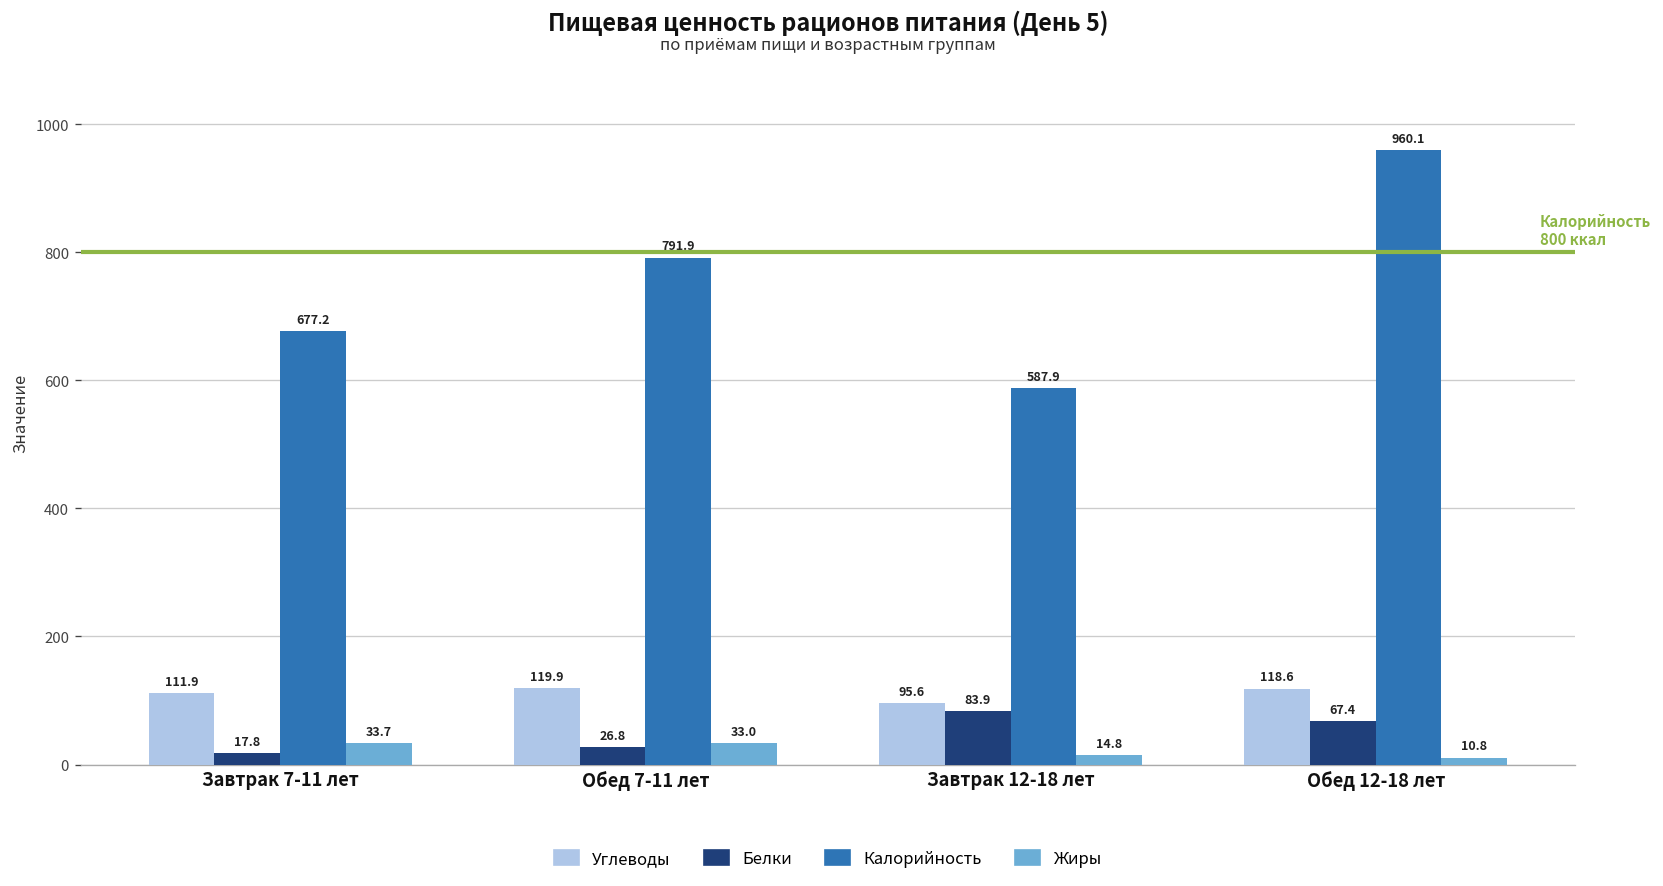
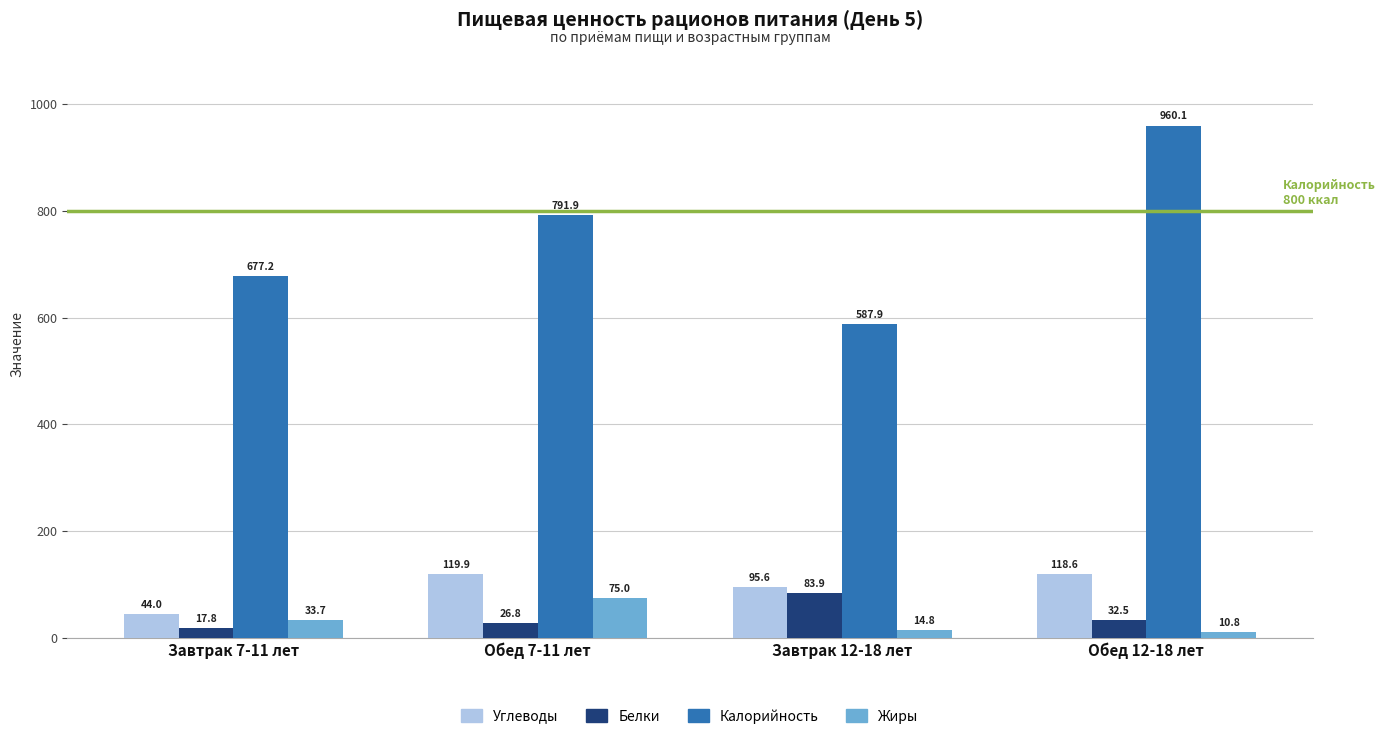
  {
    "Углеводы": {
-     "Завтрак 7-11 лет": 111.9,
+     "Завтрак 7-11 лет": 44.0,
      "Обед 7-11 лет": 119.9,
      "Завтрак 12-18 лет": 95.6,
      "Обед 12-18 лет": 118.6
    },
    "Белки": {
      "Завтрак 7-11 лет": 17.8,
      "Обед 7-11 лет": 26.8,
      "Завтрак 12-18 лет": 83.9,
-     "Обед 12-18 лет": 67.4
+     "Обед 12-18 лет": 32.5
    },
    "Калорийность": {
      "Завтрак 7-11 лет": 677.2,
      "Обед 7-11 лет": 791.9,
      "Завтрак 12-18 лет": 587.9,
      "Обед 12-18 лет": 960.1
    },
    "Жиры": {
      "Завтрак 7-11 лет": 33.7,
-     "Обед 7-11 лет": 33.0,
+     "Обед 7-11 лет": 75.0,
      "Завтрак 12-18 лет": 14.8,
      "Обед 12-18 лет": 10.8
    }
  }
